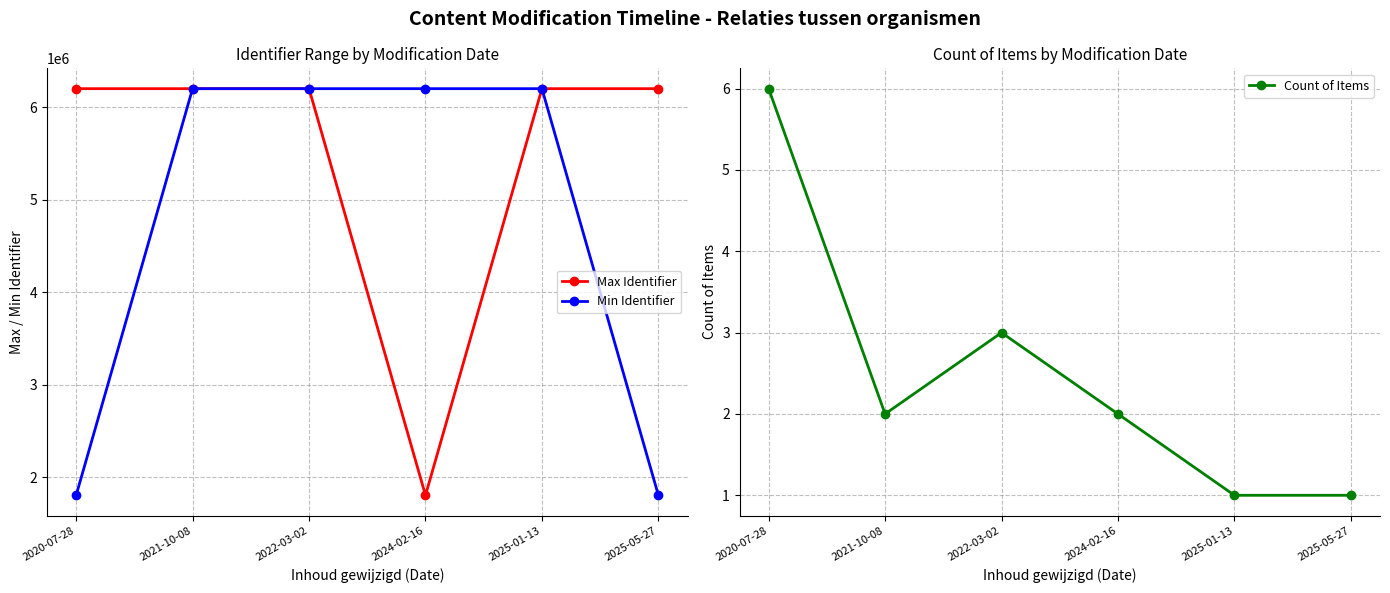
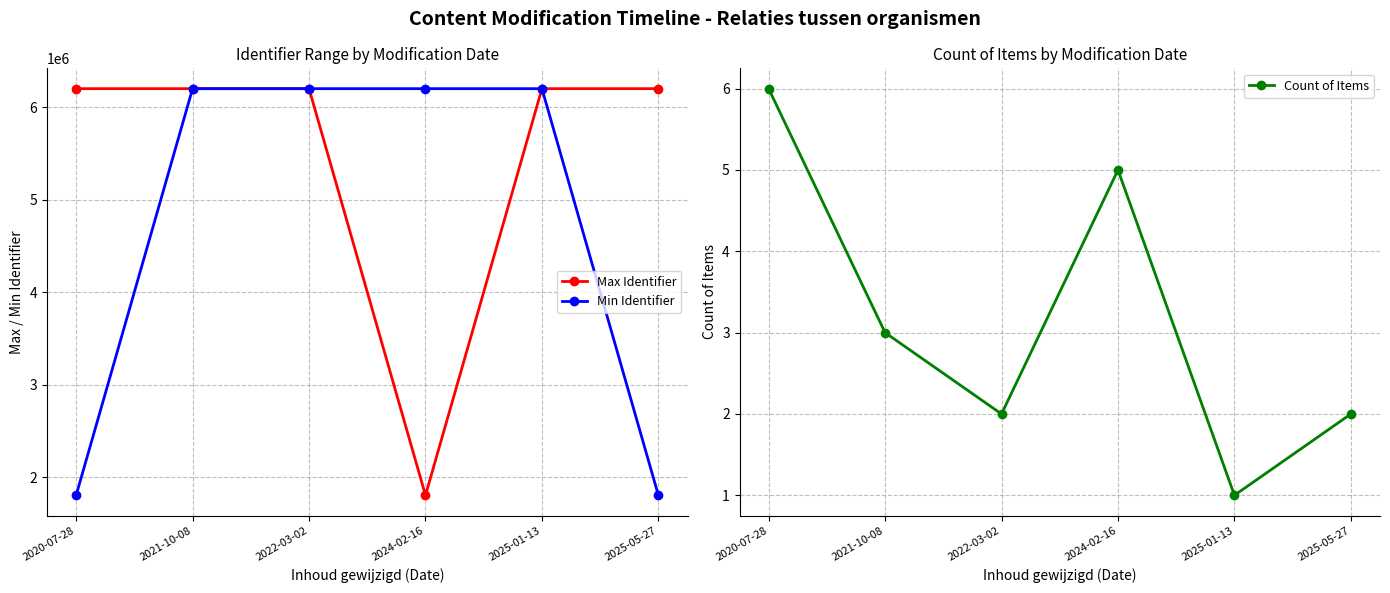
  {
    "Identifier Range by Modification Date": {
      "Max Identifier": {
        "2020-07-28": 6200000,
        "2024-02-16": 1800000,
        "2025-05-27": 6200000
      },
      "Min Identifier": {
        "2020-07-28": 1800000,
        "2024-02-16": 6200000,
        "2025-05-27": 1800000
      }
    },
    "Count of Items by Modification Date": {
      "2020-07-28": 6,
-     "2021-10-08": 2,
-     "2022-03-02": 3,
-     "2024-02-16": 2,
+     "2021-10-08": 3,
+     "2022-03-02": 2,
+     "2024-02-16": 5,
      "2025-01-13": 1,
-     "2025-05-27": 1
+     "2025-05-27": 2
    }
  }
